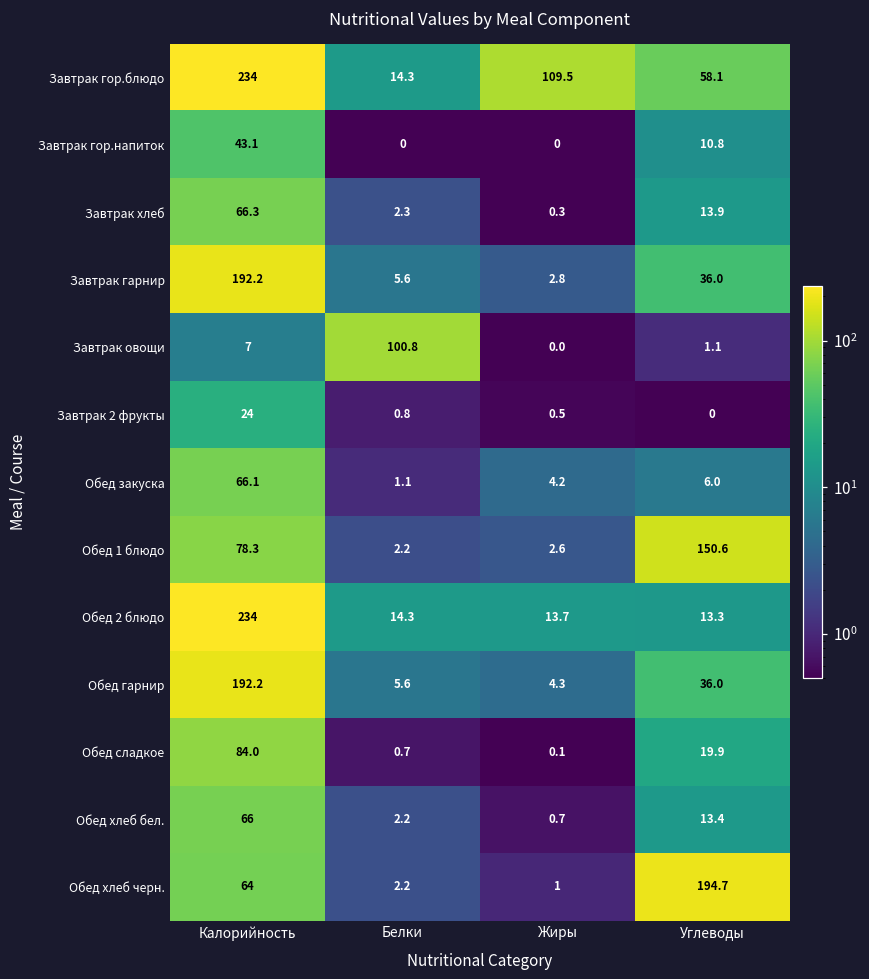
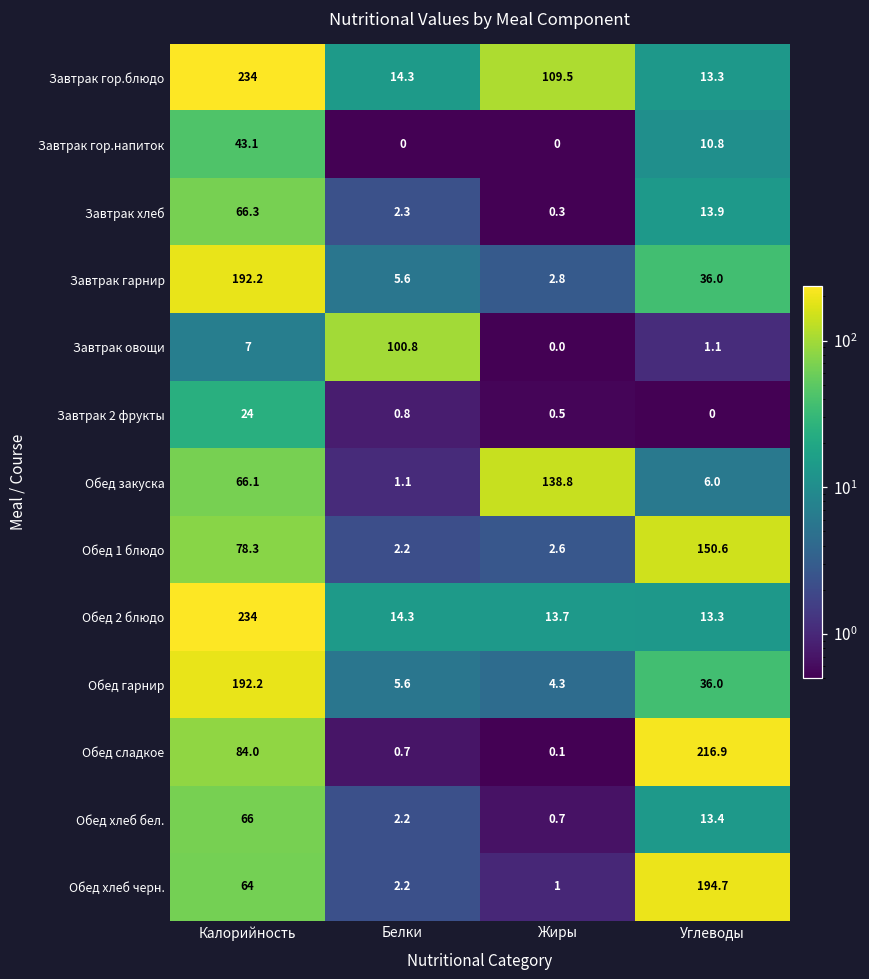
  {
    "Завтрак гор.блюдо": {
      "Калорийность": 234,
      "Белки": 14.3,
      "Жиры": 109.5,
-     "Углеводы": 58.1
+     "Углеводы": 13.3
    },
    "Завтрак гор.напиток": {
      "Калорийность": 43.1,
      "Белки": 0,
      "Жиры": 0,
      "Углеводы": 10.8
    },
    "Завтрак хлеб": {
      "Калорийность": 66.3,
      "Белки": 2.3,
      "Жиры": 0.3,
      "Углеводы": 13.9
    },
    "Завтрак гарнир": {
      "Калорийность": 192.2,
      "Белки": 5.6,
      "Жиры": 2.8,
      "Углеводы": 36.0
    },
    "Завтрак овощи": {
      "Калорийность": 7,
      "Белки": 100.8,
      "Жиры": 0.0,
      "Углеводы": 1.1
    },
    "Завтрак 2 фрукты": {
      "Калорийность": 24,
      "Белки": 0.8,
      "Жиры": 0.5,
      "Углеводы": 0
    },
    "Обед закуска": {
      "Калорийность": 66.1,
      "Белки": 1.1,
-     "Жиры": 4.2,
+     "Жиры": 138.8,
      "Углеводы": 6.0
    },
    "Обед 1 блюдо": {
      "Калорийность": 78.3,
      "Белки": 2.2,
      "Жиры": 2.6,
      "Углеводы": 150.6
    },
    "Обед 2 блюдо": {
      "Калорийность": 234,
      "Белки": 14.3,
      "Жиры": 13.7,
      "Углеводы": 13.3
    },
    "Обед гарнир": {
      "Калорийность": 192.2,
      "Белки": 5.6,
      "Жиры": 4.3,
      "Углеводы": 36.0
    },
    "Обед сладкое": {
      "Калорийность": 84.0,
      "Белки": 0.7,
      "Жиры": 0.1,
-     "Углеводы": 19.9
+     "Углеводы": 216.9
    },
    "Обед хлеб бел.": {
      "Калорийность": 66,
      "Белки": 2.2,
      "Жиры": 0.7,
      "Углеводы": 13.4
    },
    "Обед хлеб черн.": {
      "Калорийность": 64,
      "Белки": 2.2,
      "Жиры": 1,
      "Углеводы": 194.7
    }
  }
